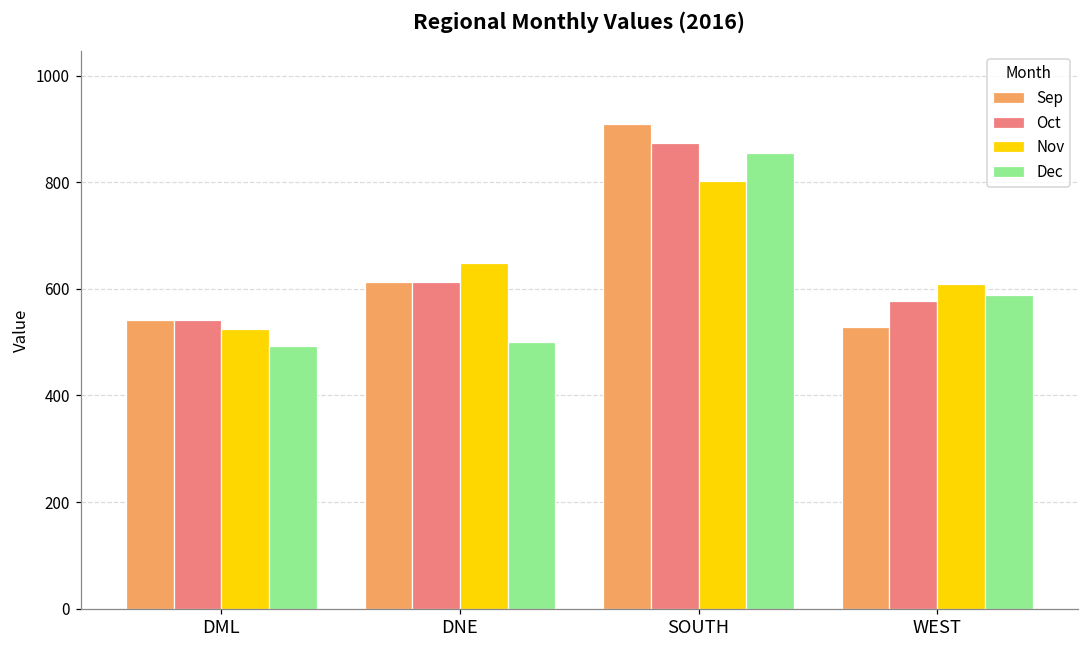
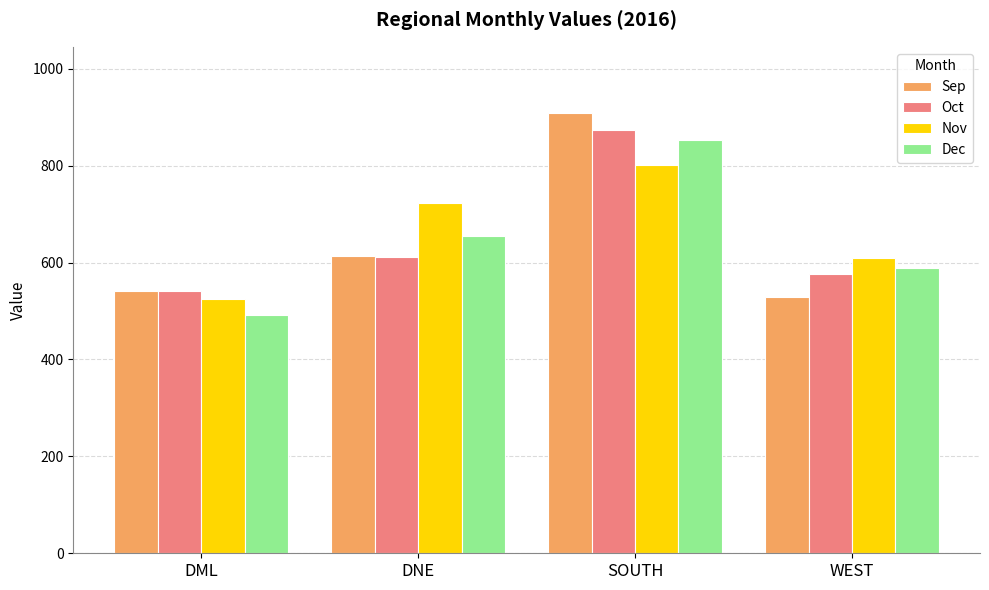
  {
    "Nov": {
      "DML": 530,
-     "DNE": 650,
+     "DNE": 720,
      "SOUTH": 800,
      "WEST": 610
    },
    "Dec": {
      "DML": 490,
-     "DNE": 500,
+     "DNE": 650,
      "SOUTH": 850,
      "WEST": 590
    }
  }
